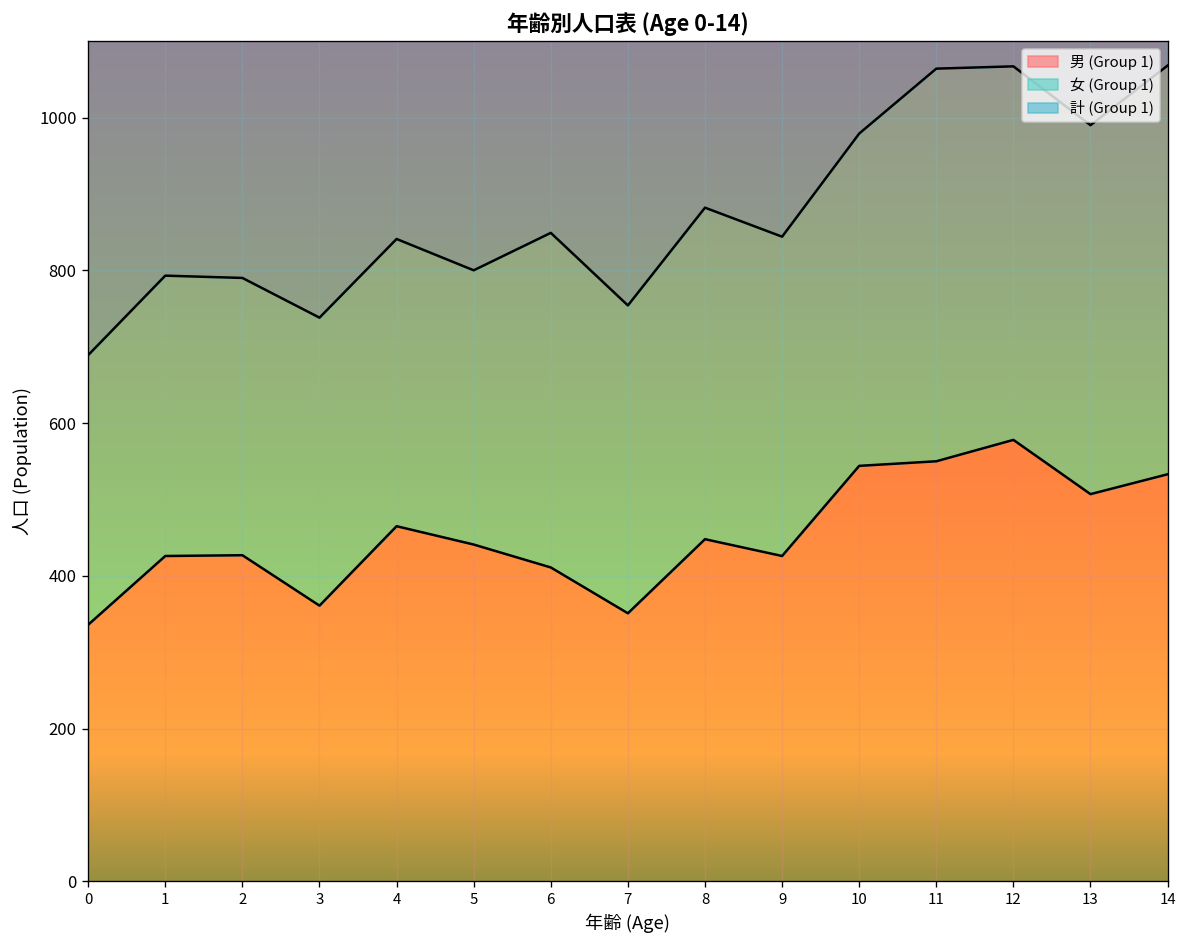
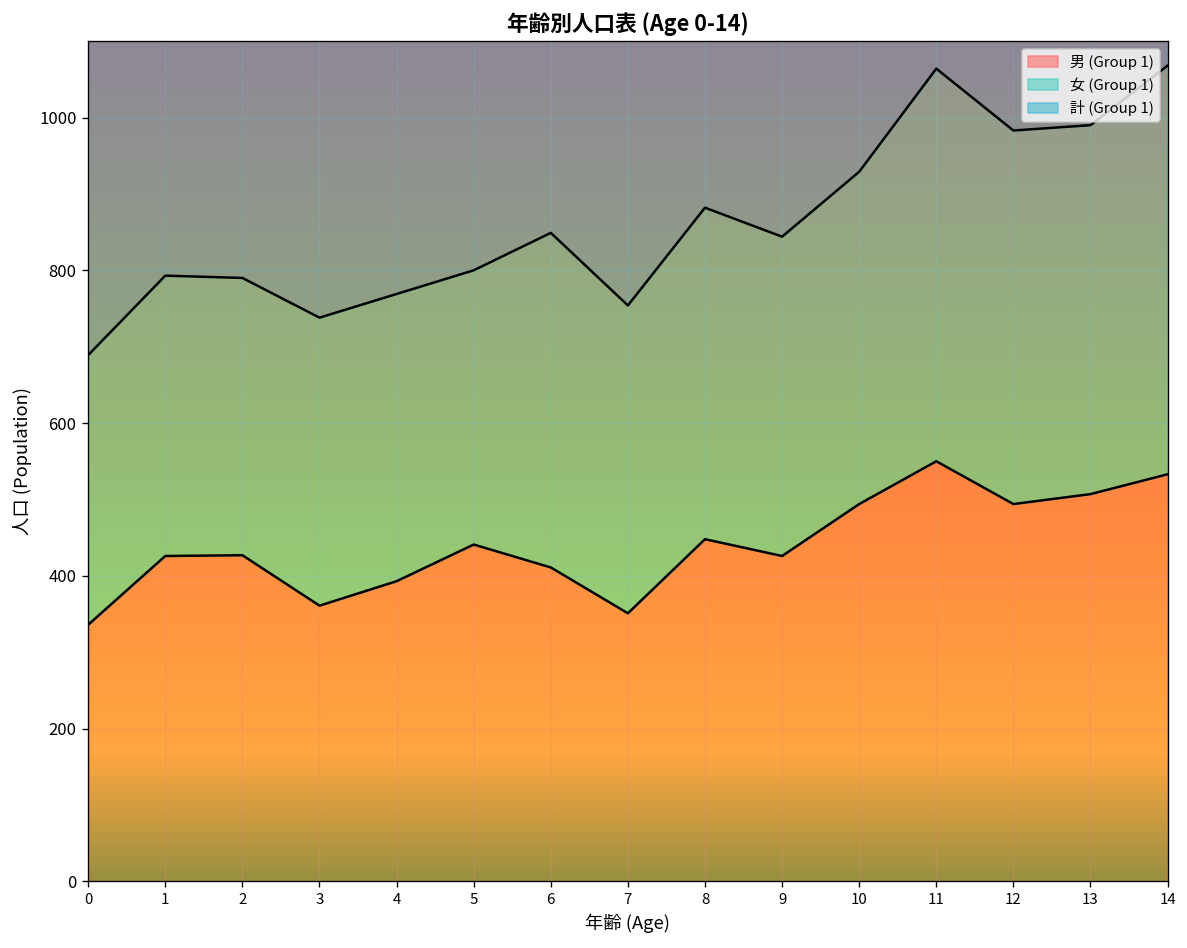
  {
    "男 (Group 1)": {
      "0": 340,
      "1": 430,
      "2": 430,
      "3": 360,
-     "4": 470,
+     "4": 390,
      "5": 440,
      "6": 410,
      "7": 350,
      "8": 450,
      "9": 430,
-     "10": 540,
+     "10": 490,
      "11": 550,
-     "12": 580,
+     "12": 490,
      "13": 510,
      "14": 530
    }
  }
